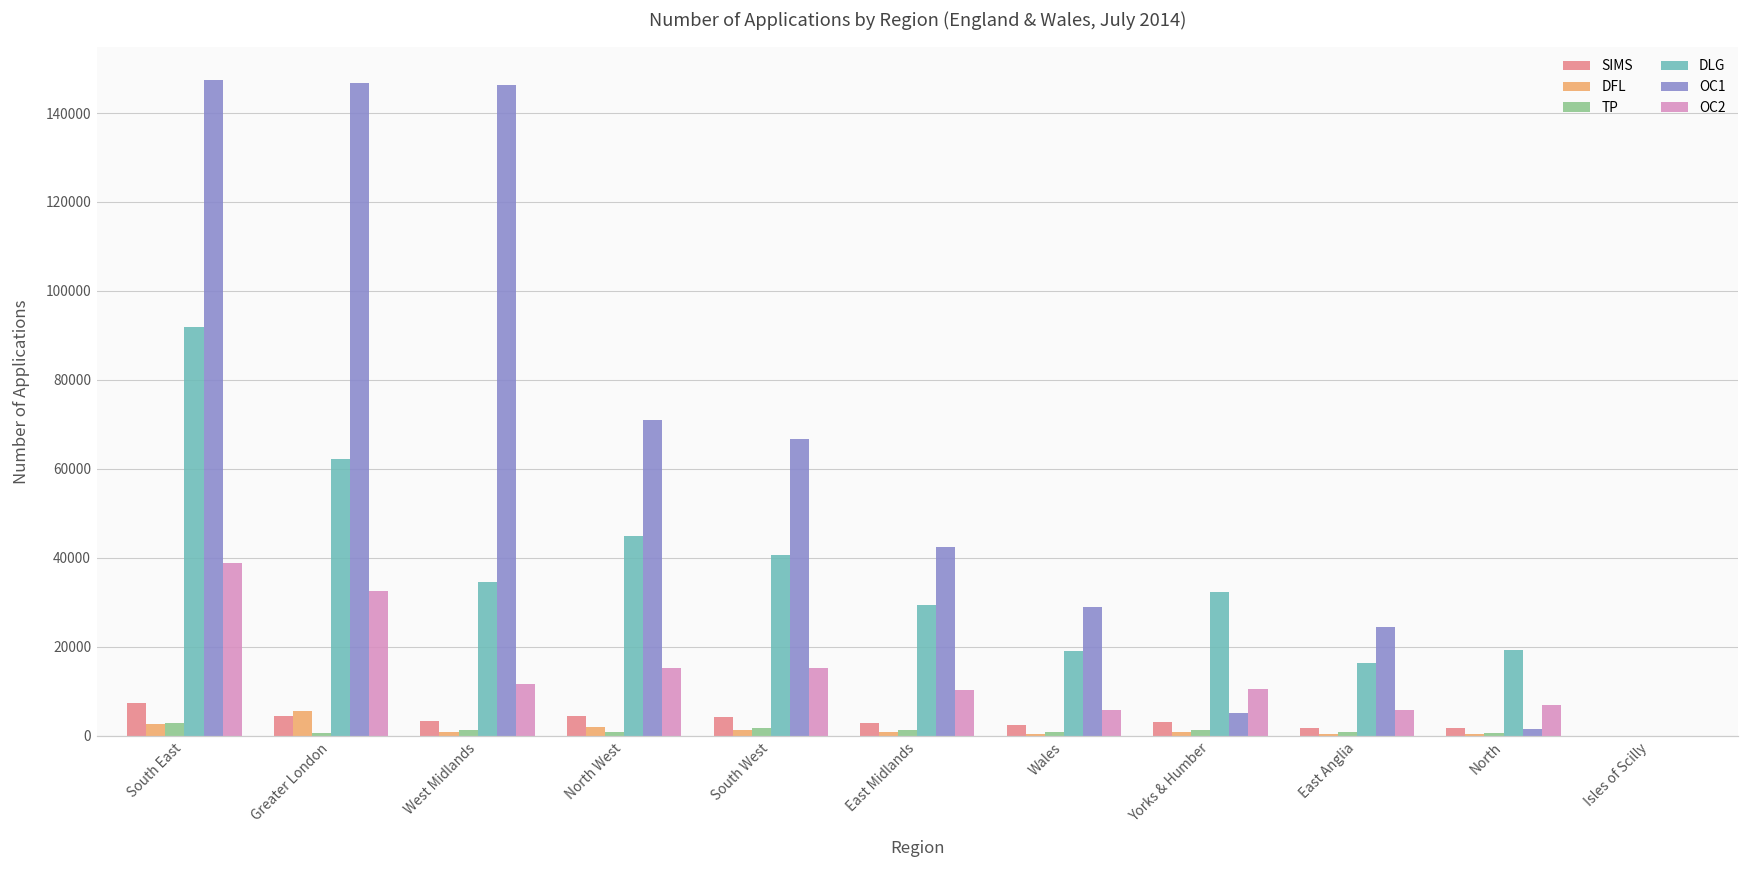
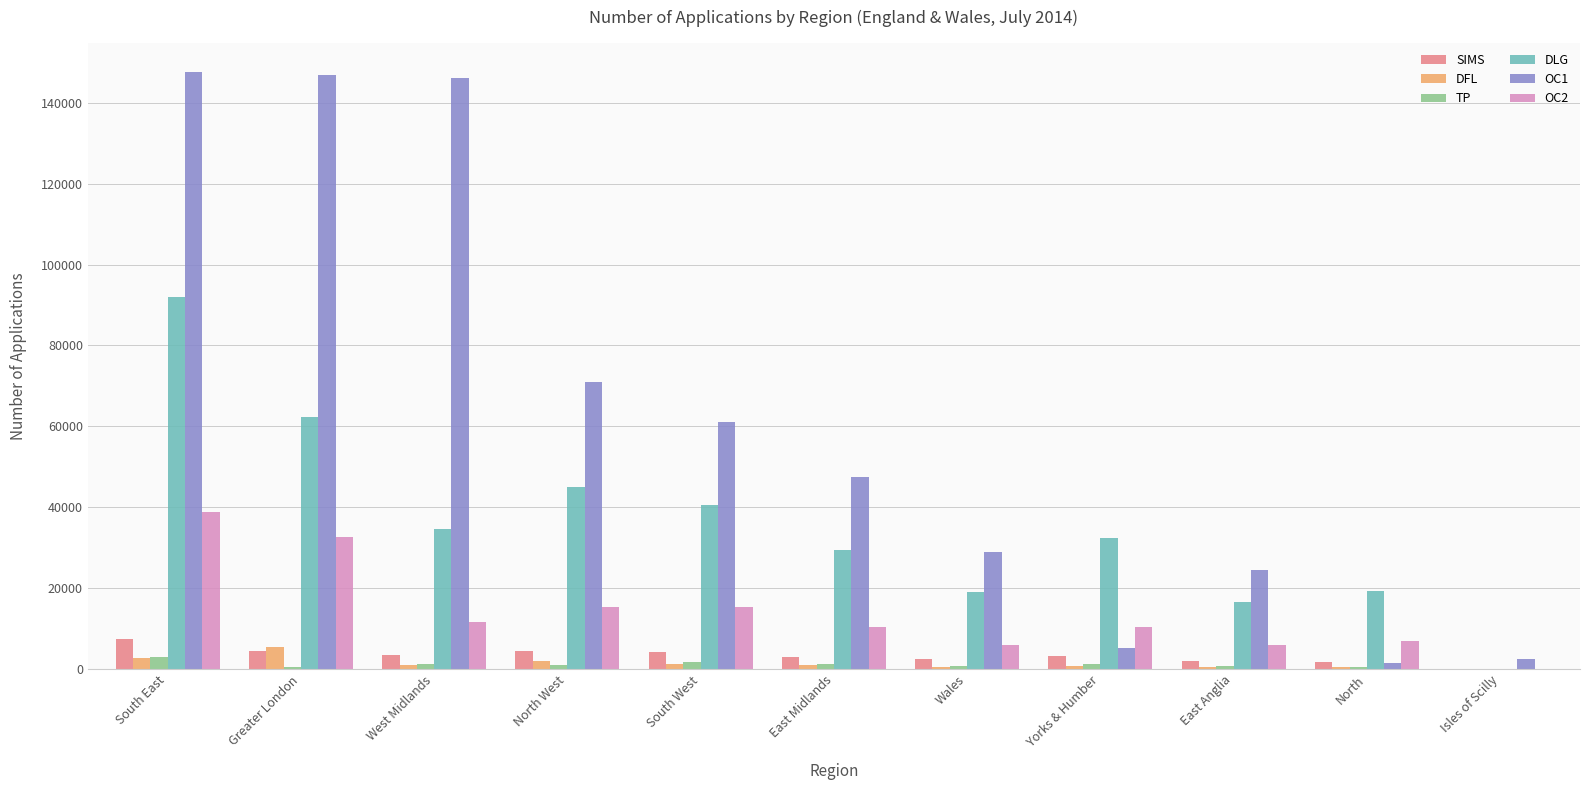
  {
    "OC1": {
      "South East": 147000,
      "Greater London": 147000,
      "West Midlands": 146000,
      "North West": 71000,
-     "South West": 67000,
-     "East Midlands": 42000,
+     "South West": 61000,
+     "East Midlands": 47000,
      "Wales": 29000,
      "Yorks & Humber": 5000,
      "East Anglia": 24000,
      "North": 2000,
-     "Isles of Scilly": 0
+     "Isles of Scilly": 3000
    }
  }
